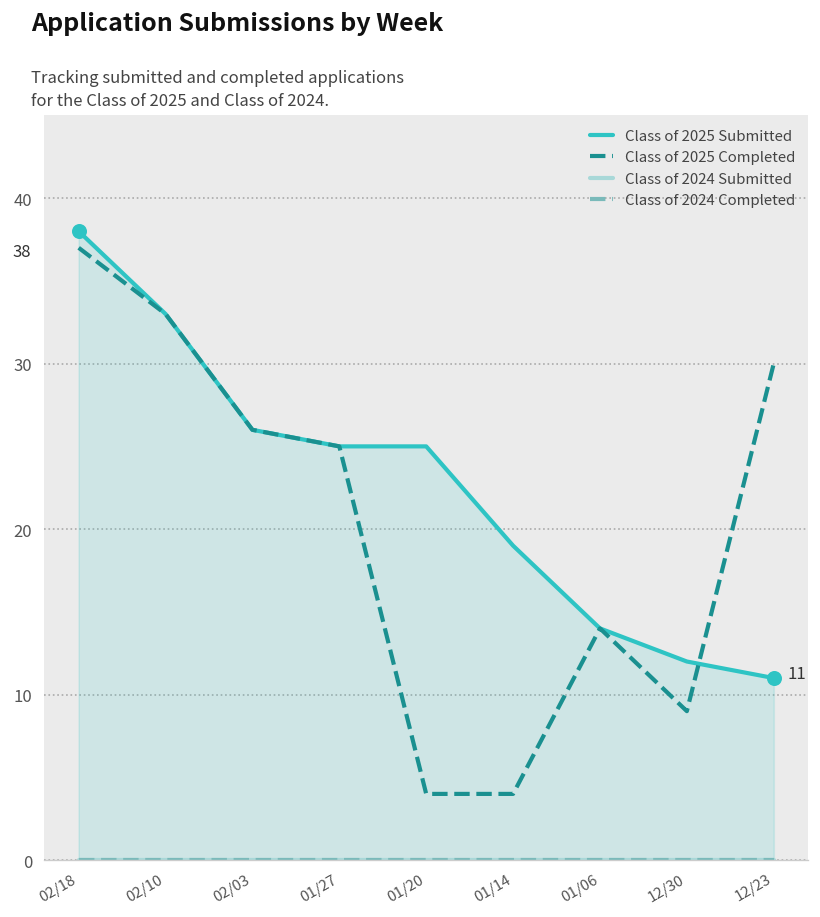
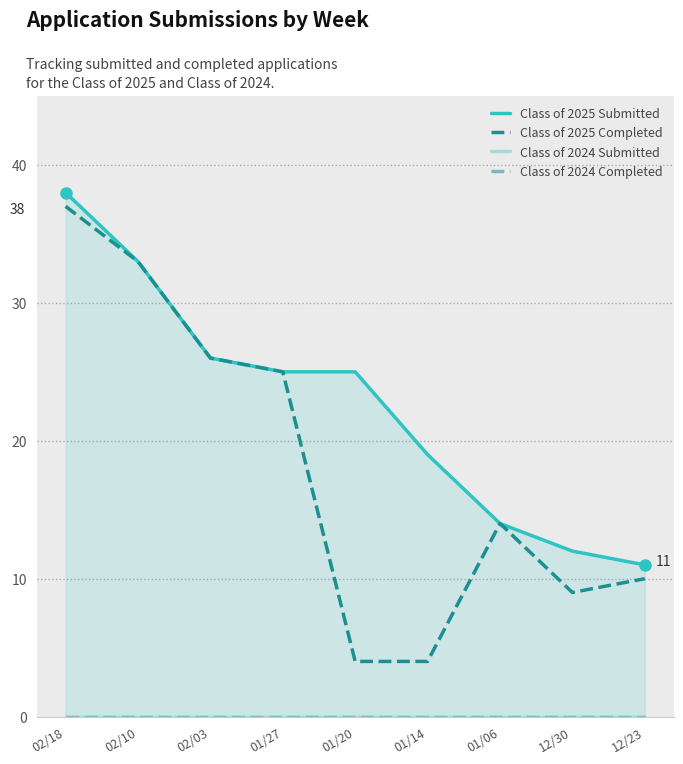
  {
    "Class of 2025 Completed": {
      "02/18": 37,
      "01/20": 4,
      "01/14": 4,
      "12/30": 9,
-     "12/23": 30
+     "12/23": 10
    },
    "Class of 2024 Completed": {
      "02/18": 0,
      "02/10": 0,
      "02/03": 0,
      "01/27": 0,
      "01/20": 0,
      "01/14": 0,
      "01/06": 0,
      "12/30": 0,
      "12/23": 0
    }
  }
